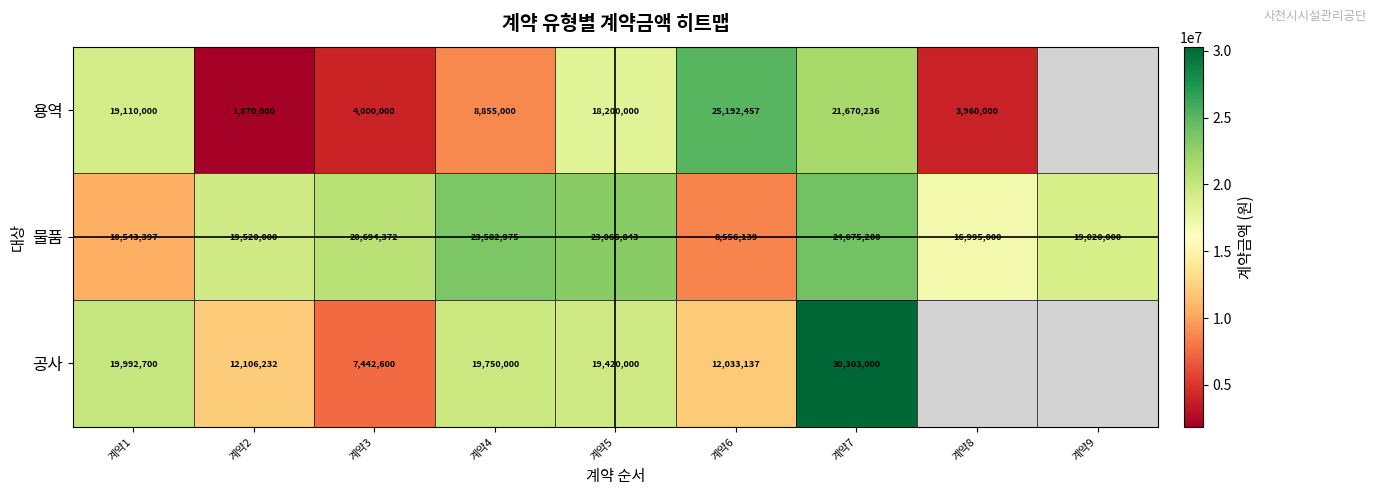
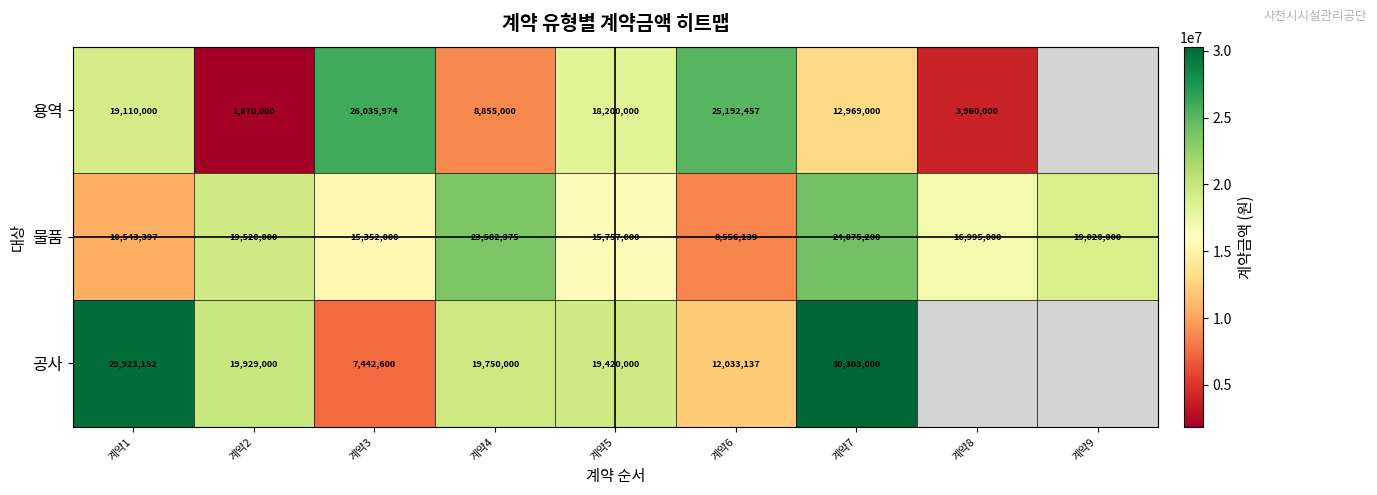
  {
    "용역": {
      "계약1": "19,110,000",
      "계약2": "1,870,000",
-     "계약3": "4,000,000",
+     "계약3": "26,035,974",
      "계약4": "8,855,000",
      "계약5": "18,200,000",
      "계약6": "25,192,457",
-     "계약7": "21,670,236",
+     "계약7": "12,969,000",
      "계약8": "3,960,000"
    },
    "물품": {
      "계약1": "10,543,397",
      "계약2": "19,520,000",
-     "계약3": "20,694,372",
+     "계약3": "15,352,000",
      "계약4": "23,582,975",
-     "계약5": "23,066,843",
+     "계약5": "15,757,000",
      "계약6": "8,556,139",
      "계약7": "24,075,200",
      "계약8": "16,995,000",
      "계약9": "19,020,000"
    },
    "공사": {
-     "계약1": "19,992,700",
-     "계약2": "12,106,232",
+     "계약1": "29,923,152",
+     "계약2": "19,929,000",
      "계약3": "7,442,600",
      "계약4": "19,750,000",
      "계약5": "19,420,000",
      "계약6": "12,033,137",
      "계약7": "30,303,000"
    }
  }
